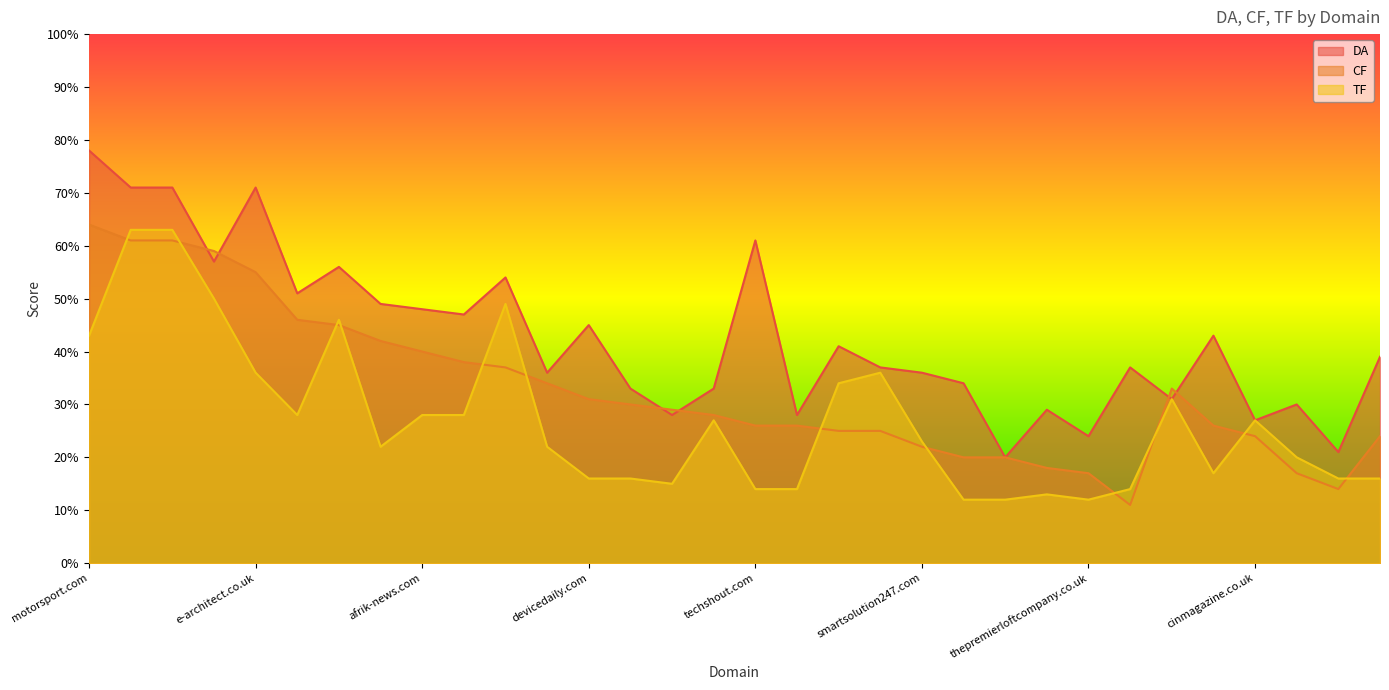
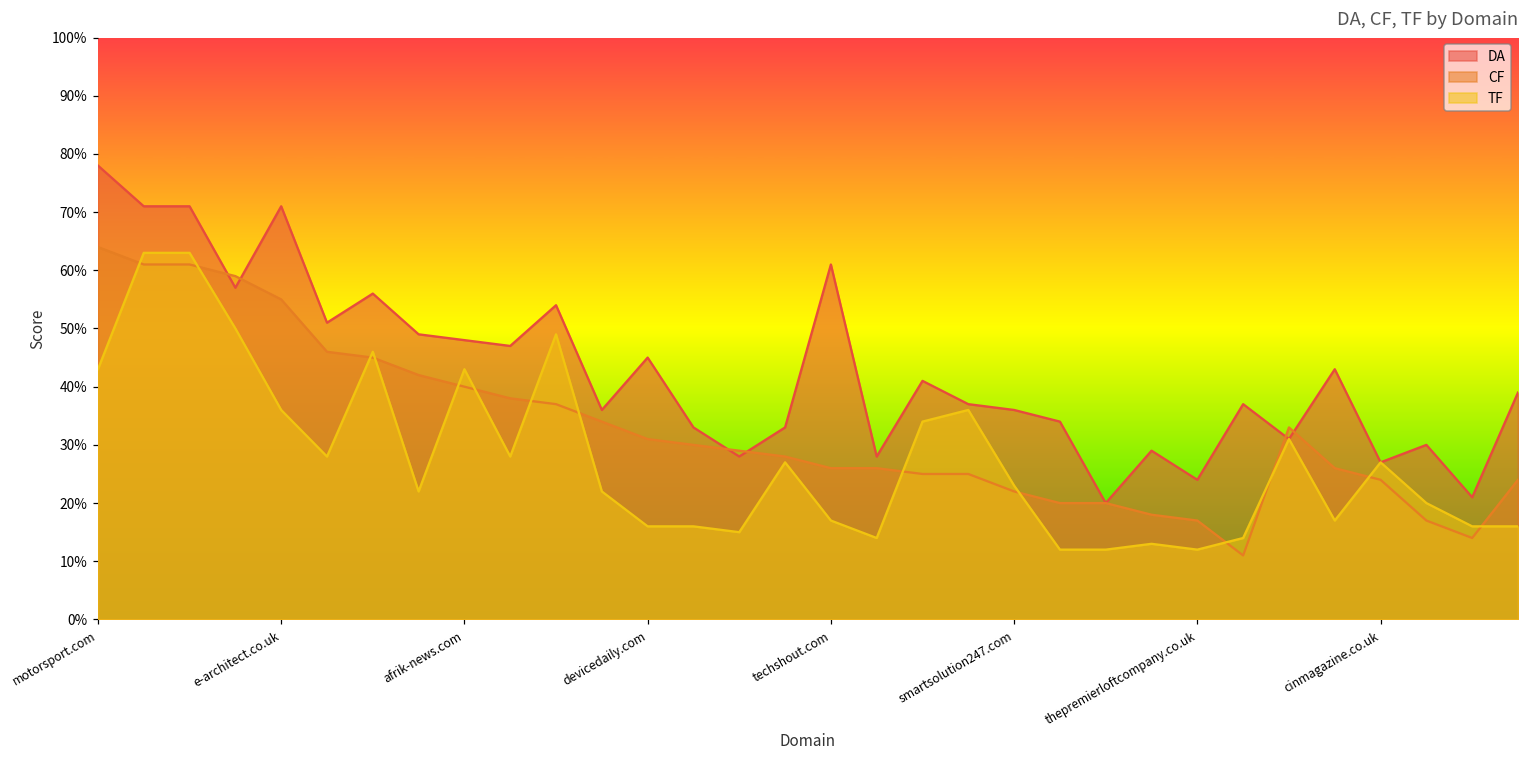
  {
    "TF": {
      "motorsport.com": "43%",
      "e-architect.co.uk": "36%",
-     "afrik-news.com": "28%",
+     "afrik-news.com": "43%",
      "devicedaily.com": "16%",
-     "techshout.com": "14%",
+     "techshout.com": "17%",
      "smartsolution247.com": "23%",
      "thepremierloftcompany.co.uk": "12%"
    }
  }
